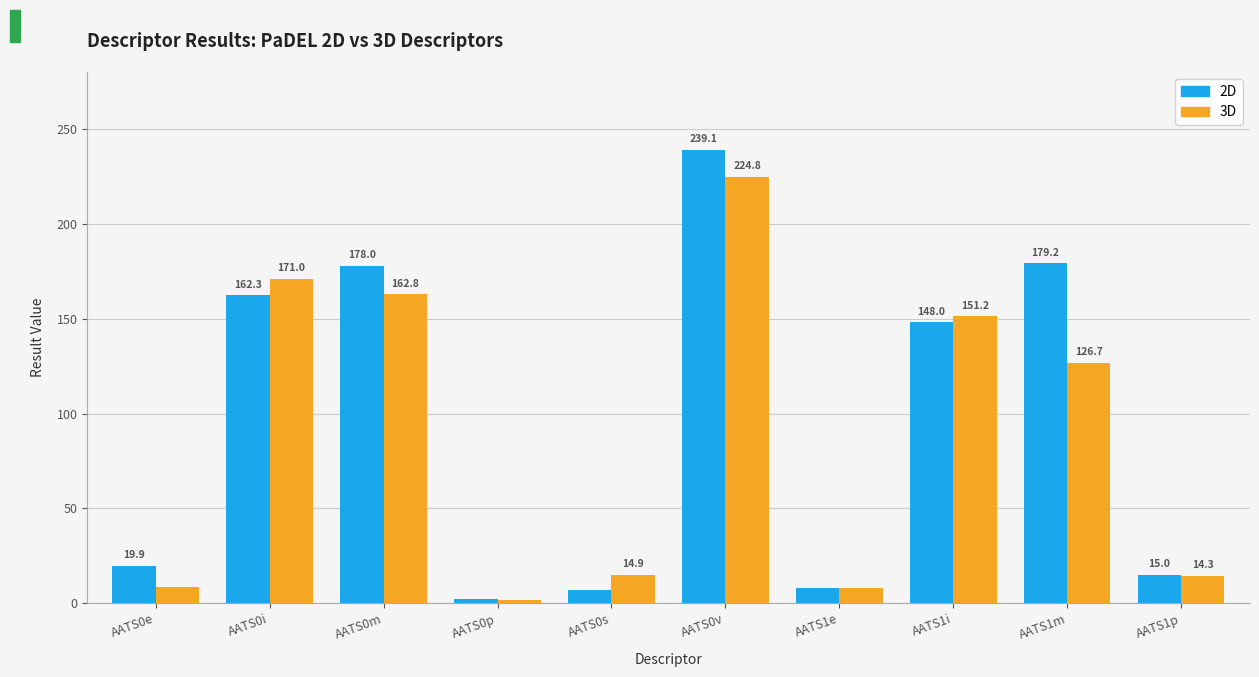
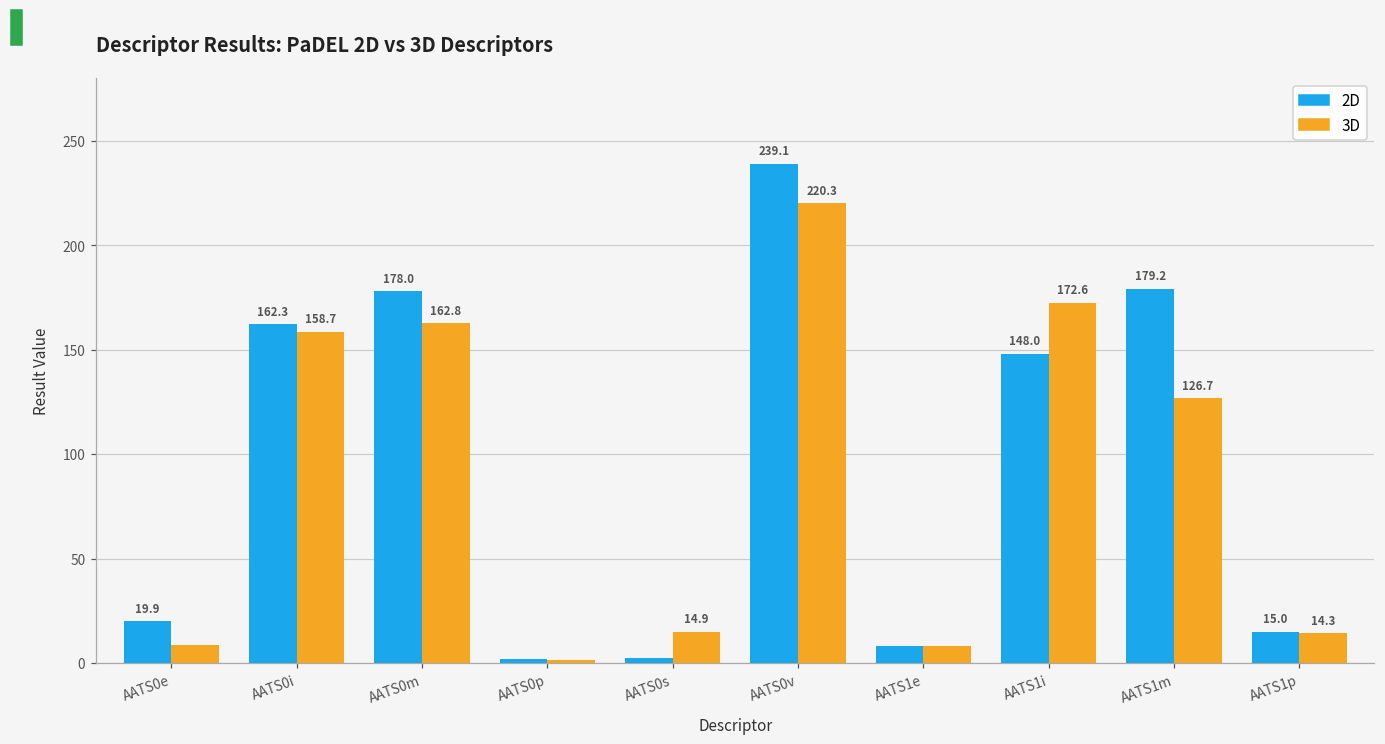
  {
    "2D": {
      "AATS0p": 2,
-     "AATS0s": 7,
+     "AATS0s": 2,
      "AATS1e": 8
    },
    "3D": {
-     "AATS0i": 171.0,
+     "AATS0i": 158.7,
      "AATS0m": 162.8,
      "AATS0s": 14.9,
-     "AATS0v": 224.8,
-     "AATS1i": 151.2,
+     "AATS0v": 220.3,
+     "AATS1i": 172.6,
      "AATS1m": 126.7,
      "AATS1p": 14.3
    }
  }
